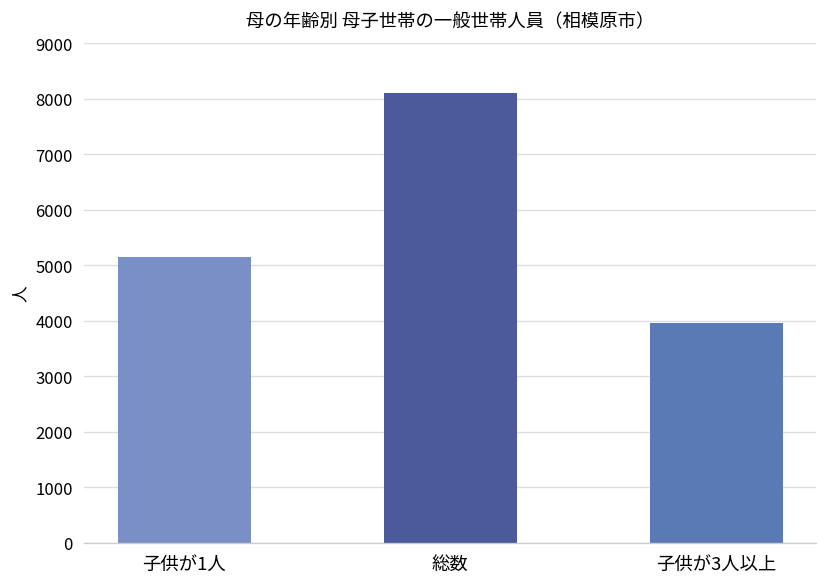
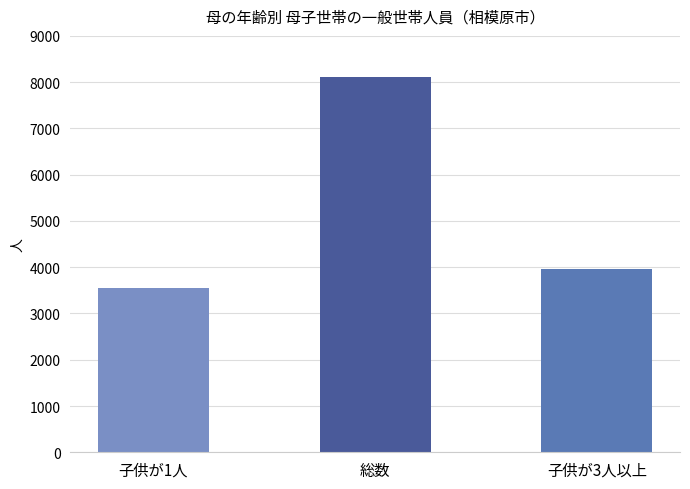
  {
-   "子供が1人": 5200,
+   "子供が1人": 3600,
    "総数": 8100,
    "子供が3人以上": 4000
  }
